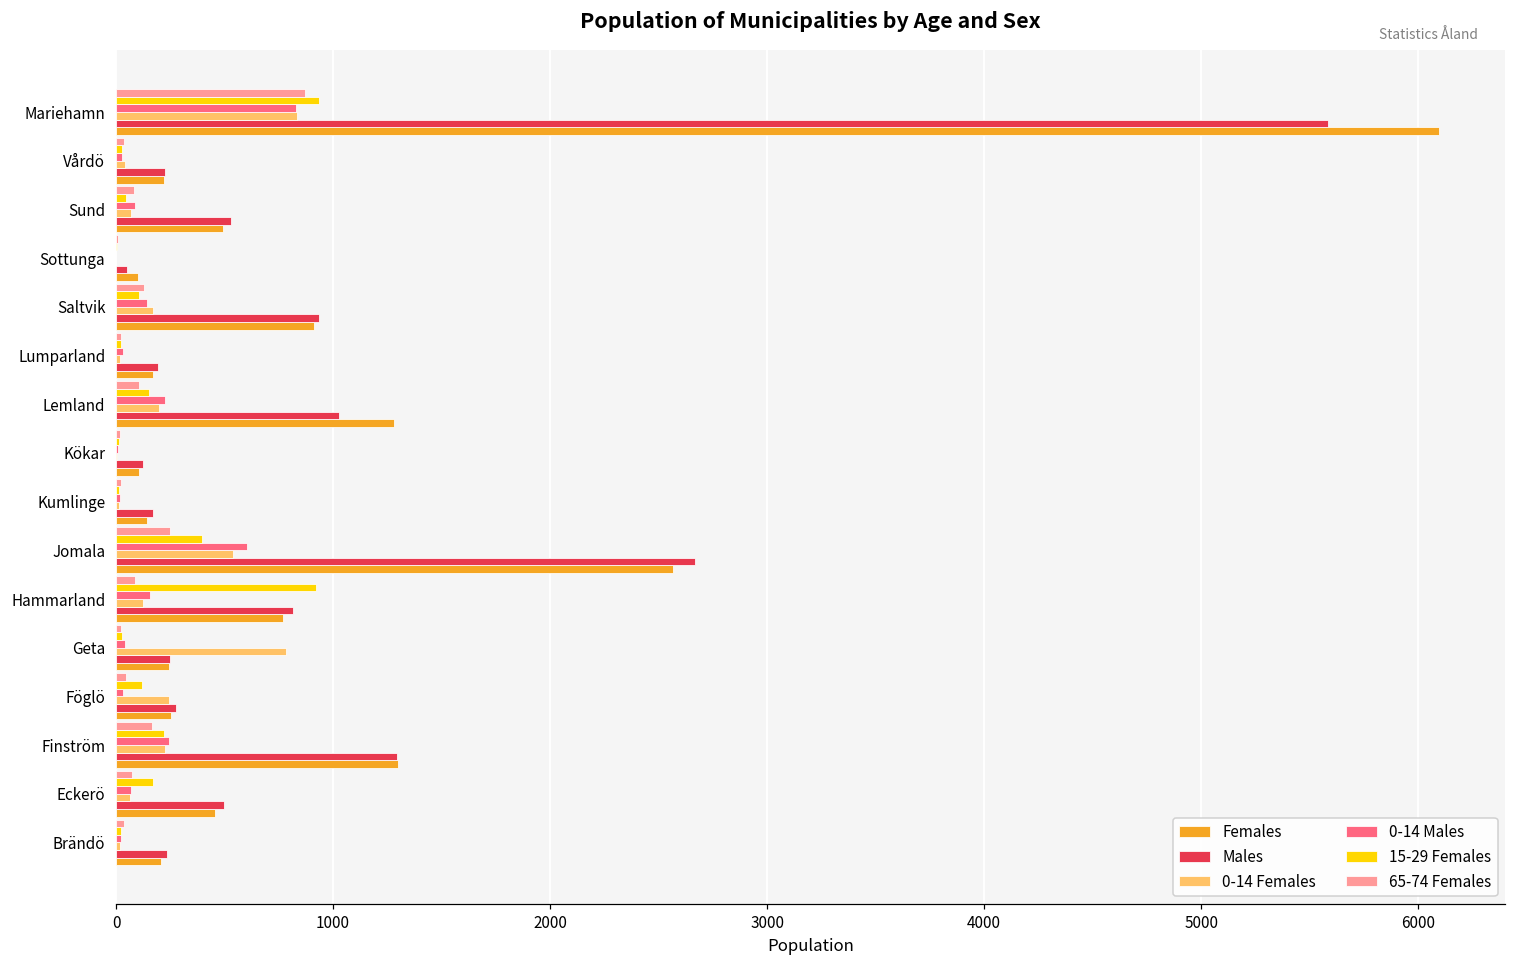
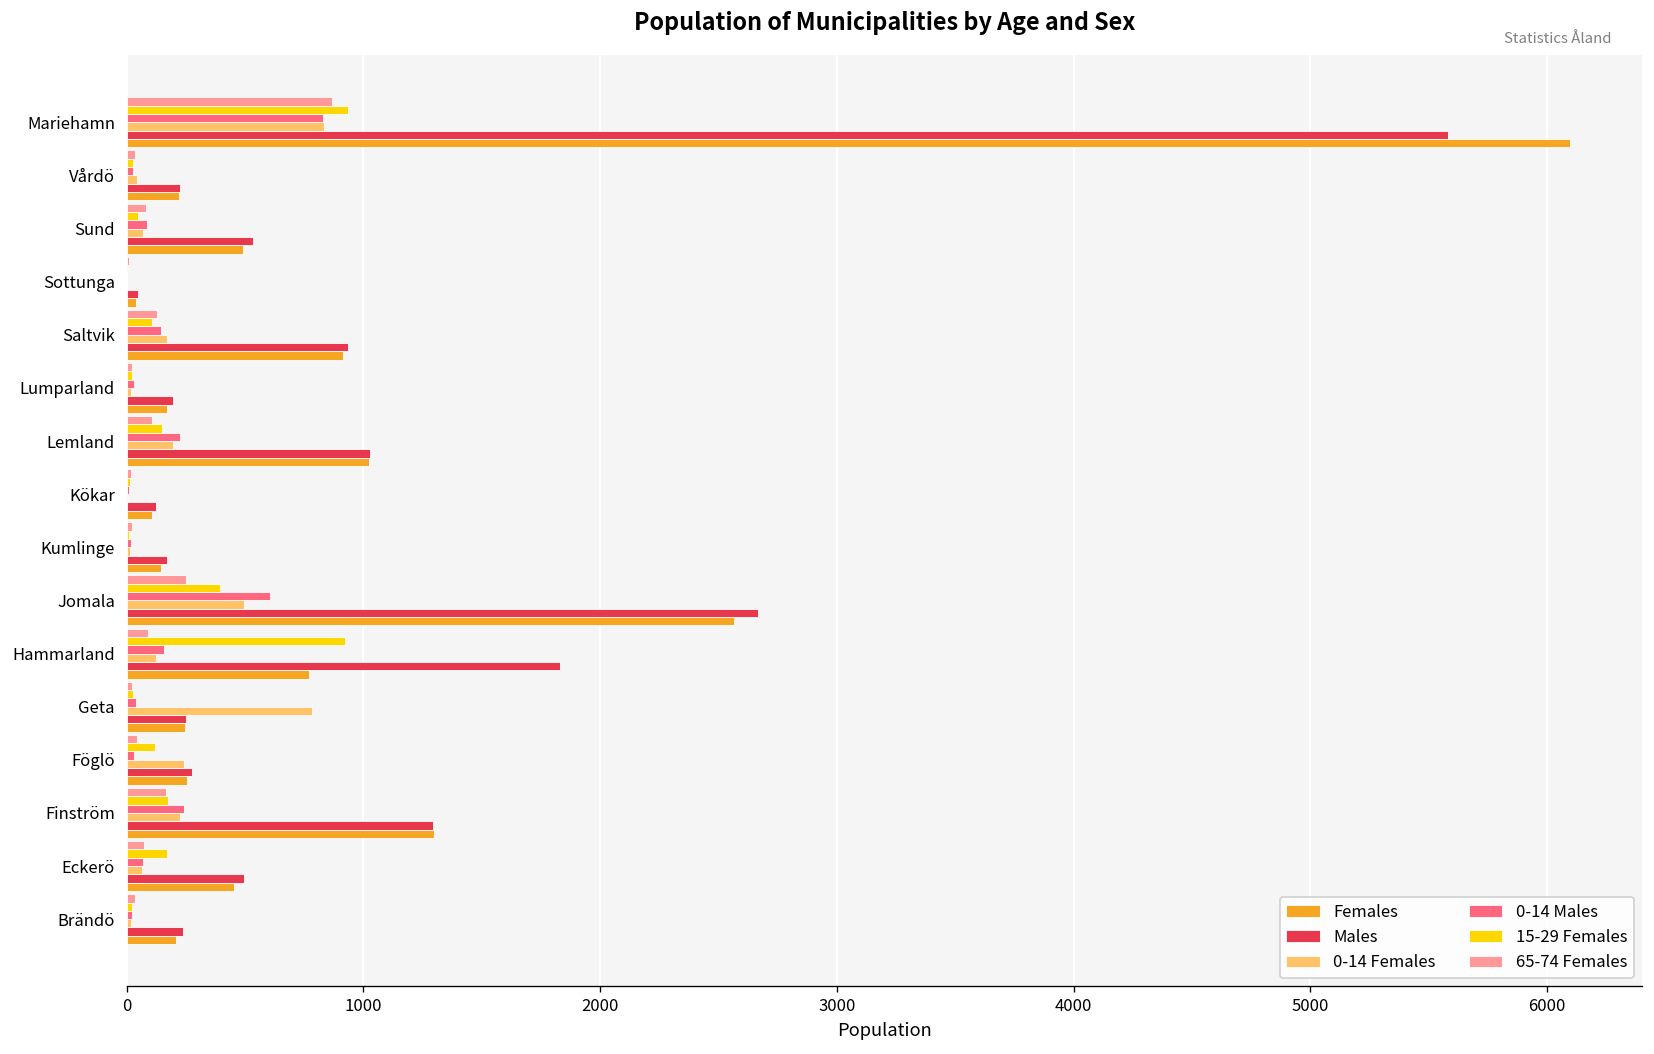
  {
    "Females": {
      "Mariehamn": 6100,
      "Vårdö": 220,
      "Sund": 490,
-     "Sottunga": 100,
+     "Sottunga": 40,
      "Saltvik": 910,
      "Lumparland": 170,
-     "Lemland": 1280,
+     "Lemland": 1020,
      "Kökar": 110,
      "Kumlinge": 140,
      "Jomala": 2570,
      "Hammarland": 770,
      "Geta": 250,
      "Föglö": 250,
      "Finström": 1300,
      "Eckerö": 450,
      "Brändö": 210
    },
    "Males": {
      "Mariehamn": 5580,
      "Vårdö": 220,
      "Sund": 530,
      "Sottunga": 50,
      "Saltvik": 940,
      "Lumparland": 200,
      "Lemland": 1030,
      "Kökar": 130,
      "Kumlinge": 170,
      "Jomala": 2670,
-     "Hammarland": 810,
+     "Hammarland": 1830,
      "Geta": 250,
      "Föglö": 280,
      "Finström": 1290,
      "Eckerö": 500,
      "Brändö": 240
    },
    "0-14 Females": {
      "Mariehamn": 840,
      "Vårdö": 40,
      "Sund": 70,
      "Saltvik": 170,
      "Lumparland": 20,
      "Lemland": 200,
      "Kumlinge": 20,
-     "Jomala": 540,
+     "Jomala": 500,
      "Hammarland": 130,
      "Geta": 790,
      "Föglö": 240,
      "Finström": 230,
      "Eckerö": 60,
      "Brändö": 20
    },
    "15-29 Females": {
      "Mariehamn": 940,
      "Vårdö": 30,
      "Sund": 50,
      "Saltvik": 110,
      "Lumparland": 20,
      "Lemland": 150,
      "Kökar": 10,
      "Jomala": 390,
      "Hammarland": 920,
      "Geta": 30,
      "Föglö": 120,
-     "Finström": 220,
+     "Finström": 180,
      "Eckerö": 170,
      "Brändö": 20
    }
  }
